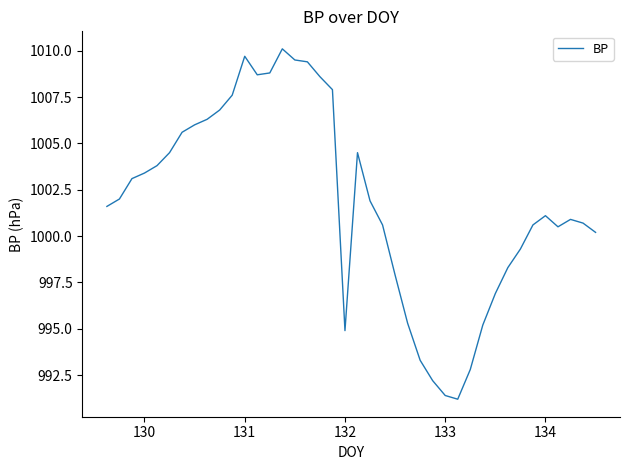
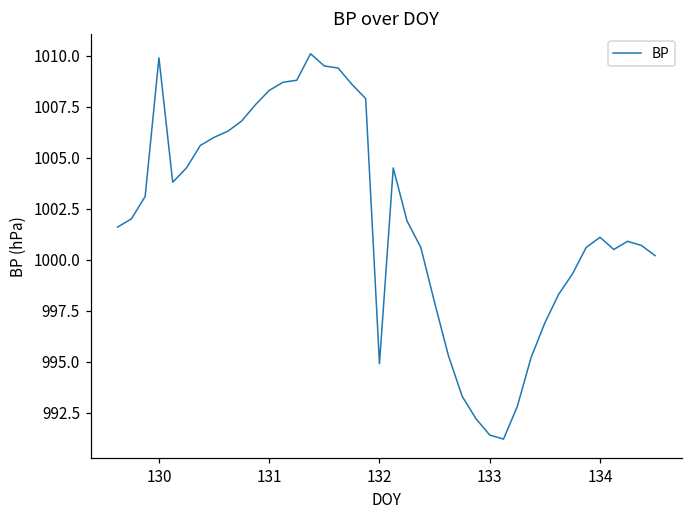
  {
-   "130": 1003.4,
-   "131": 1009.7,
+   "130": 1009.9,
+   "131": 1008.3,
    "132": 994.9,
    "133": 991.4,
    "134": 1001.1
  }
